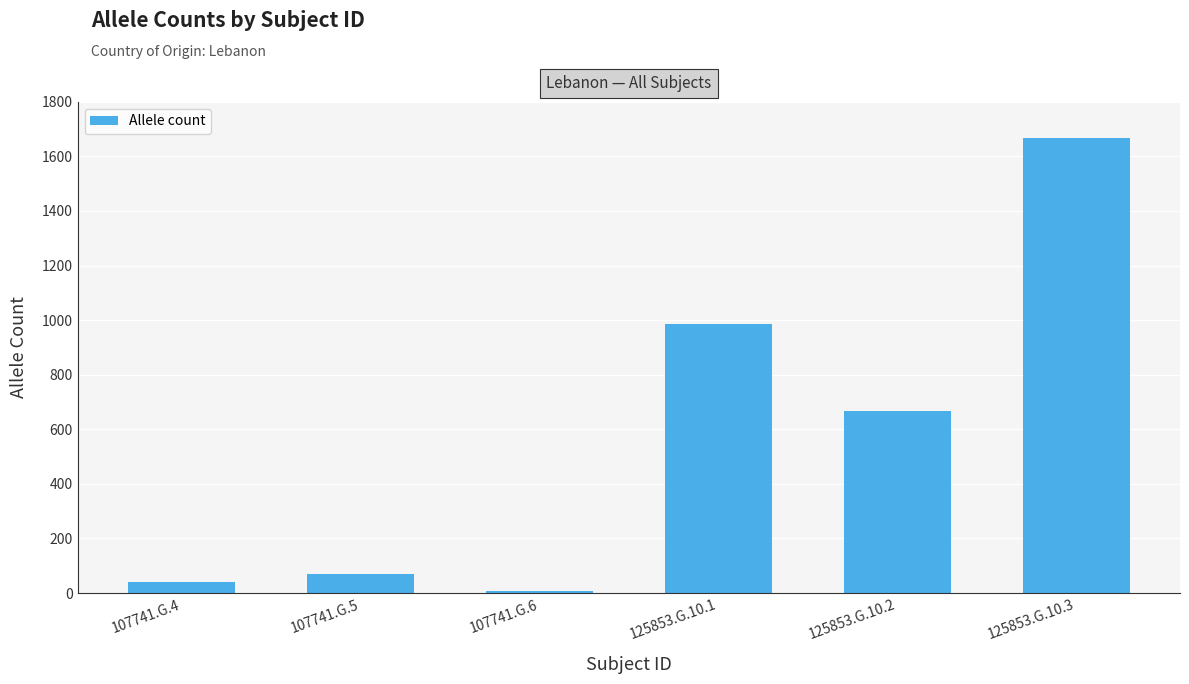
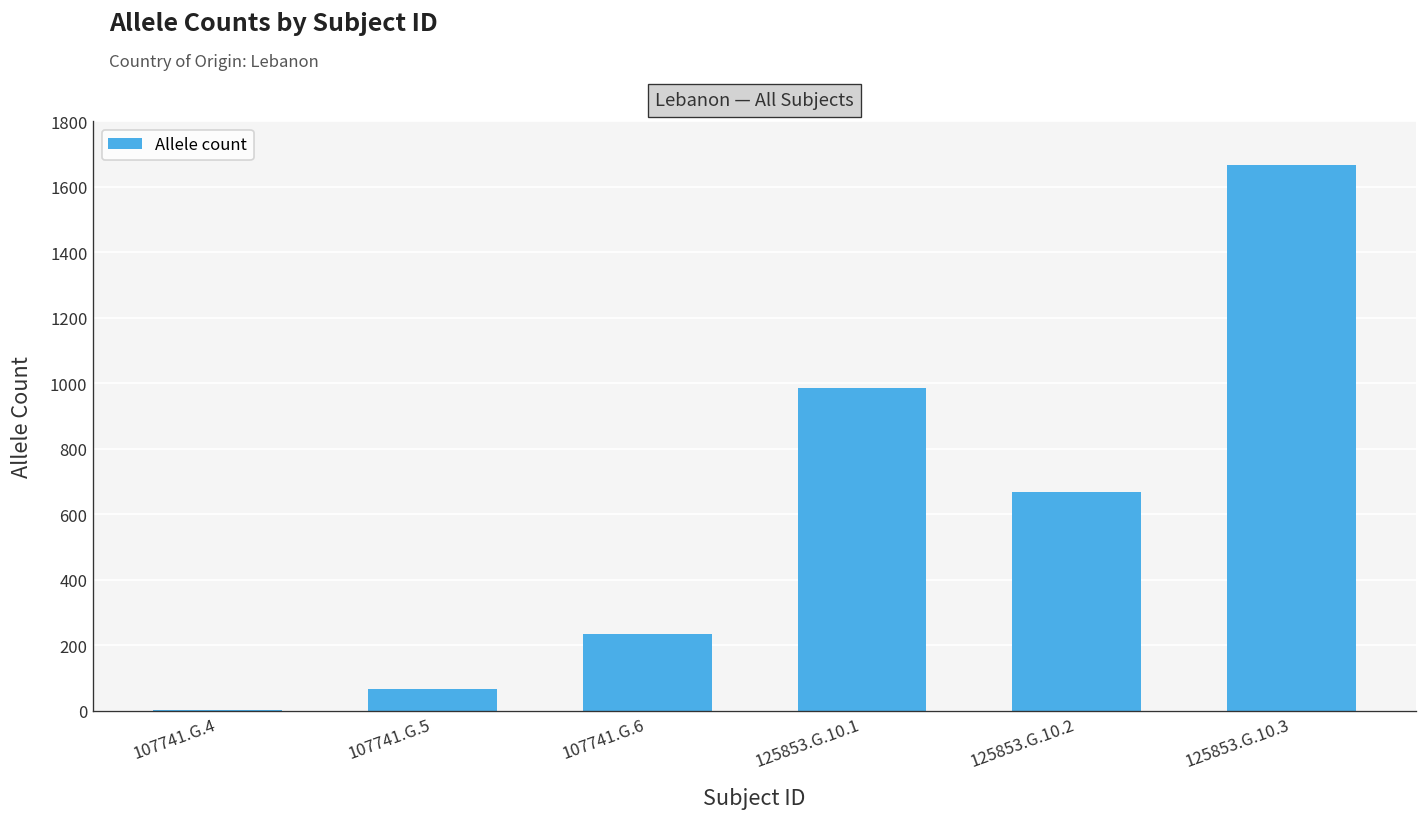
  {
-   "107741.G.4": 40,
+   "107741.G.4": 0,
    "107741.G.5": 70,
-   "107741.G.6": 10,
+   "107741.G.6": 240,
    "125853.G.10.1": 990,
    "125853.G.10.2": 670,
    "125853.G.10.3": 1670
  }
